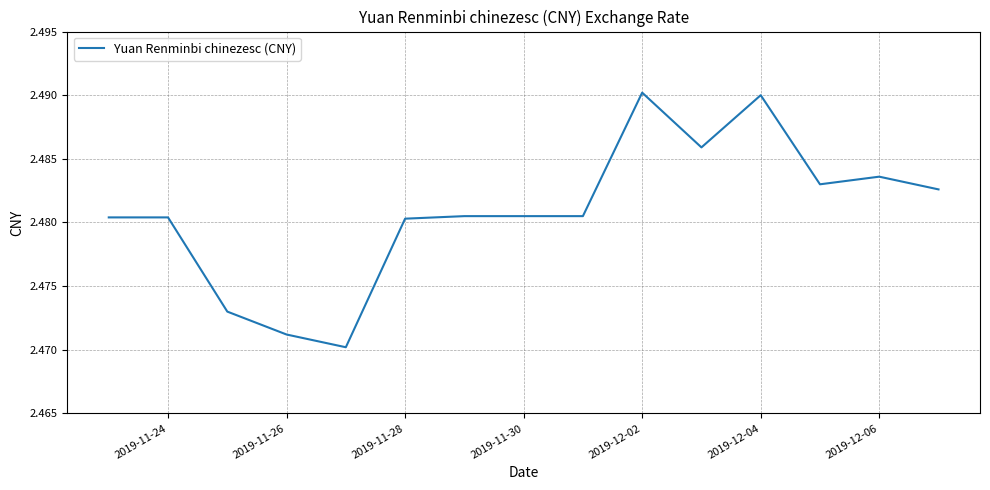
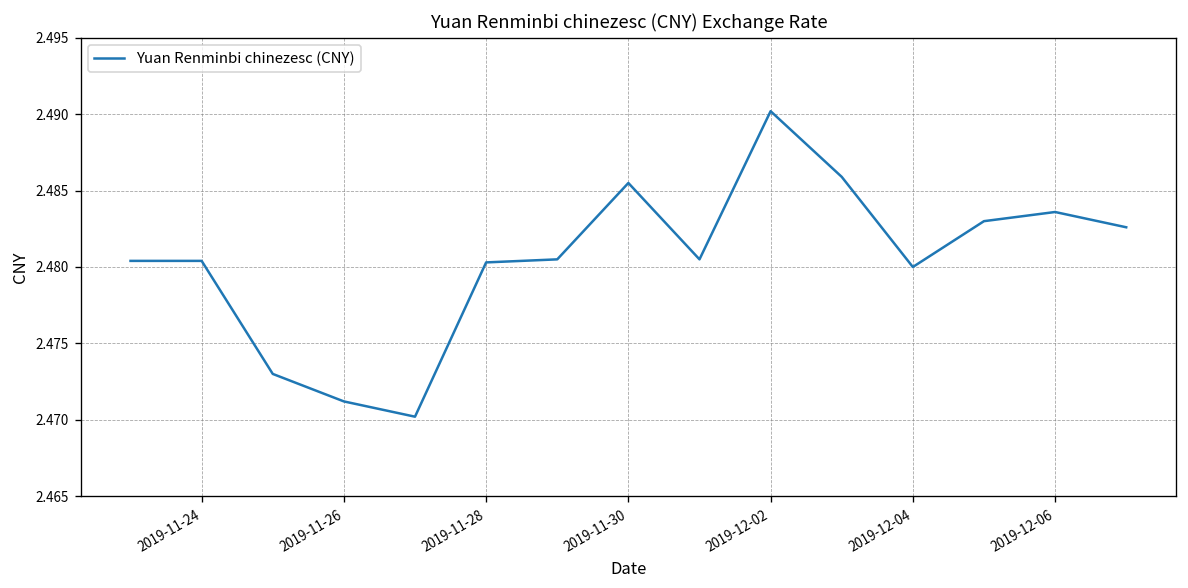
  {
    "2019-11-24": 2.4804,
    "2019-11-26": 2.4712,
    "2019-11-28": 2.4803,
-   "2019-11-30": 2.4805,
+   "2019-11-30": 2.4855,
    "2019-12-02": 2.4902,
-   "2019-12-04": 2.49,
+   "2019-12-04": 2.48,
    "2019-12-06": 2.4836
  }
